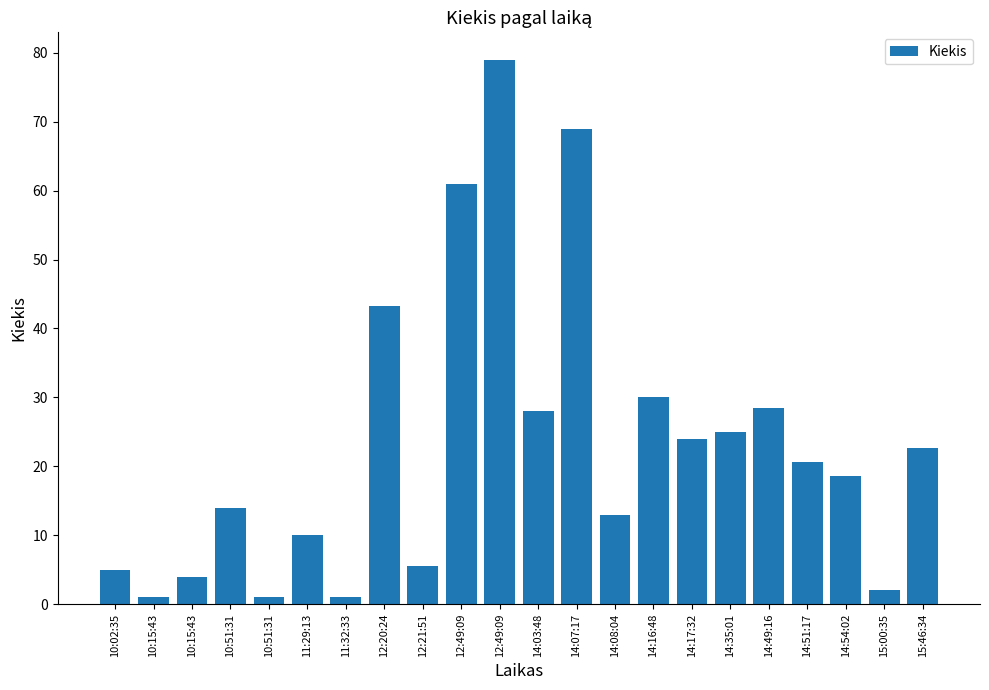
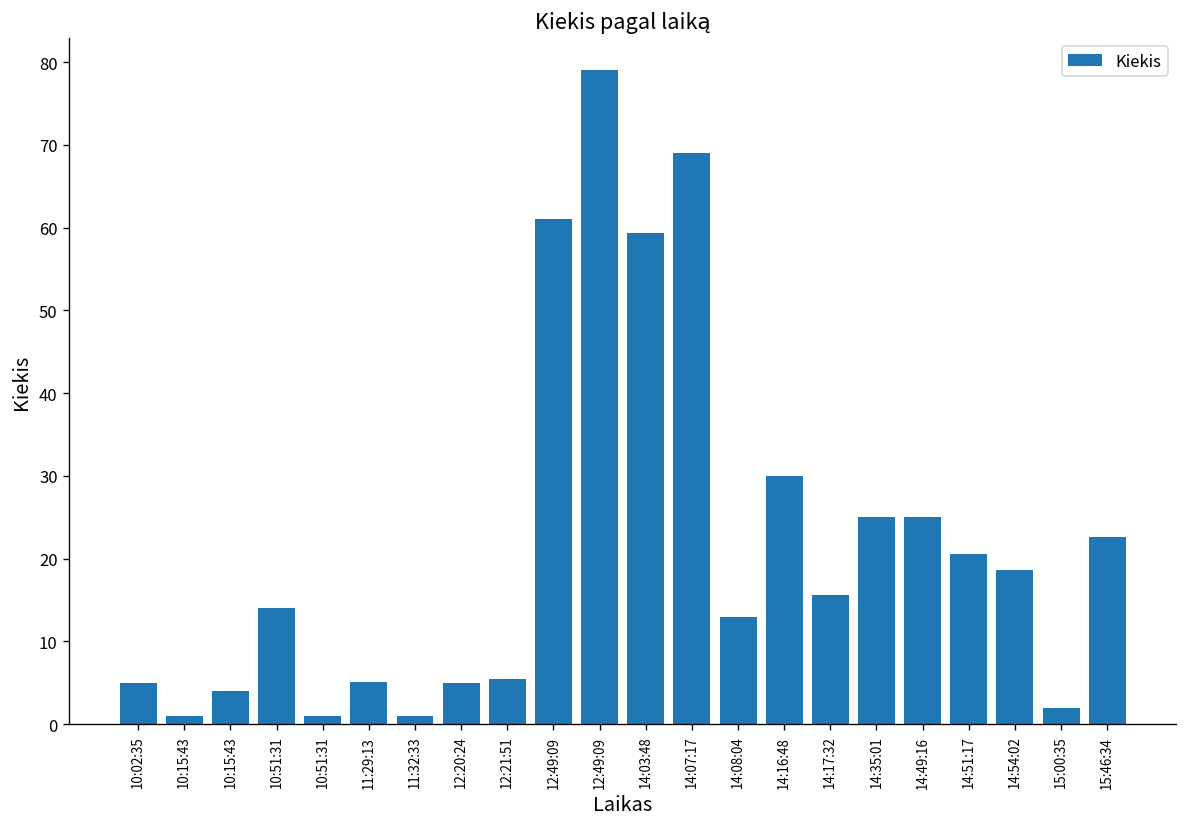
  {
    "10:02:35": 5,
-   "11:29:13": 10,
+   "11:29:13": 5,
    "11:32:33": 1,
-   "12:20:24": 43,
+   "12:20:24": 5,
    "12:21:51": 6,
-   "14:03:48": 28,
+   "14:03:48": 59,
    "14:07:17": 69,
    "14:08:04": 13,
    "14:16:48": 30,
-   "14:17:32": 24,
+   "14:17:32": 16,
    "14:35:01": 25,
-   "14:49:16": 29,
+   "14:49:16": 25,
    "14:51:17": 21,
    "14:54:02": 19,
    "15:00:35": 2,
    "15:46:34": 23
  }
